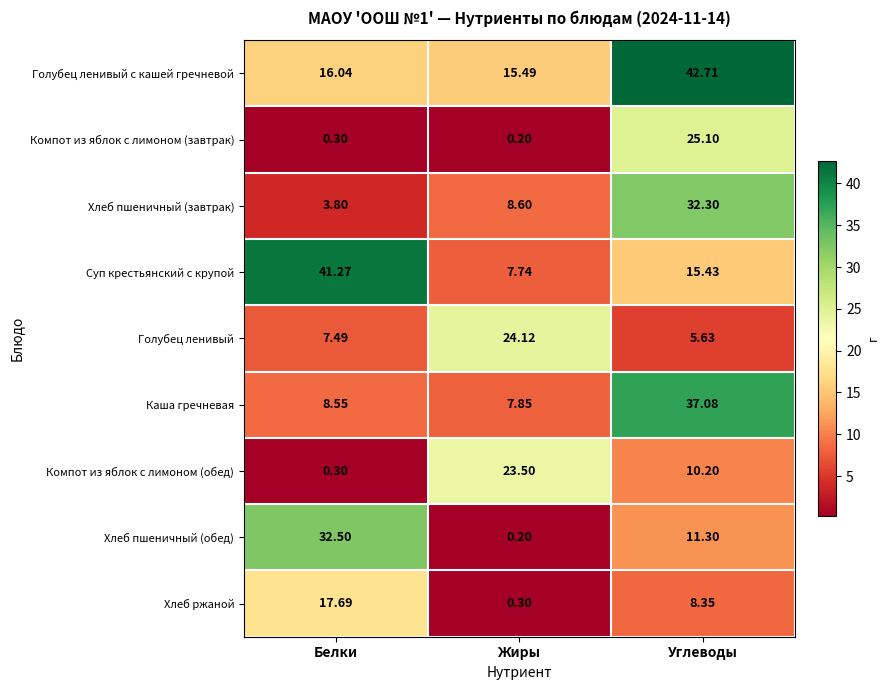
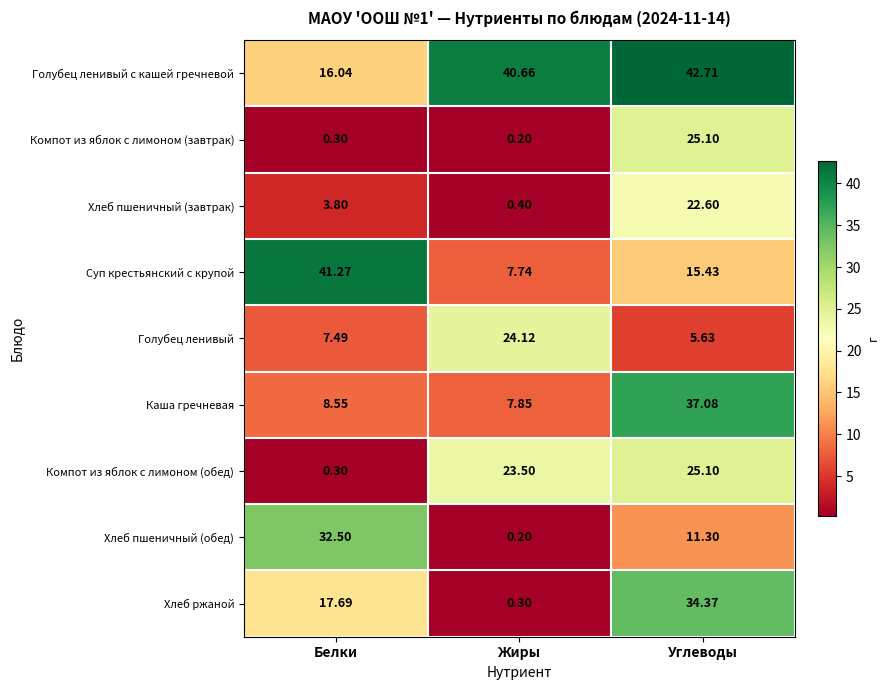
  {
    "Голубец ленивый с кашей гречневой": {
      "Белки": 16.04,
-     "Жиры": 15.49,
+     "Жиры": 40.66,
      "Углеводы": 42.71
    },
    "Компот из яблок с лимоном (завтрак)": {
      "Белки": 0.30,
      "Жиры": 0.20,
      "Углеводы": 25.10
    },
    "Хлеб пшеничный (завтрак)": {
      "Белки": 3.80,
-     "Жиры": 8.60,
-     "Углеводы": 32.30
+     "Жиры": 0.40,
+     "Углеводы": 22.60
    },
    "Суп крестьянский с крупой": {
      "Белки": 41.27,
      "Жиры": 7.74,
      "Углеводы": 15.43
    },
    "Голубец ленивый": {
      "Белки": 7.49,
      "Жиры": 24.12,
      "Углеводы": 5.63
    },
    "Каша гречневая": {
      "Белки": 8.55,
      "Жиры": 7.85,
      "Углеводы": 37.08
    },
    "Компот из яблок с лимоном (обед)": {
      "Белки": 0.30,
      "Жиры": 23.50,
-     "Углеводы": 10.20
+     "Углеводы": 25.10
    },
    "Хлеб пшеничный (обед)": {
      "Белки": 32.50,
      "Жиры": 0.20,
      "Углеводы": 11.30
    },
    "Хлеб ржаной": {
      "Белки": 17.69,
      "Жиры": 0.30,
-     "Углеводы": 8.35
+     "Углеводы": 34.37
    }
  }
